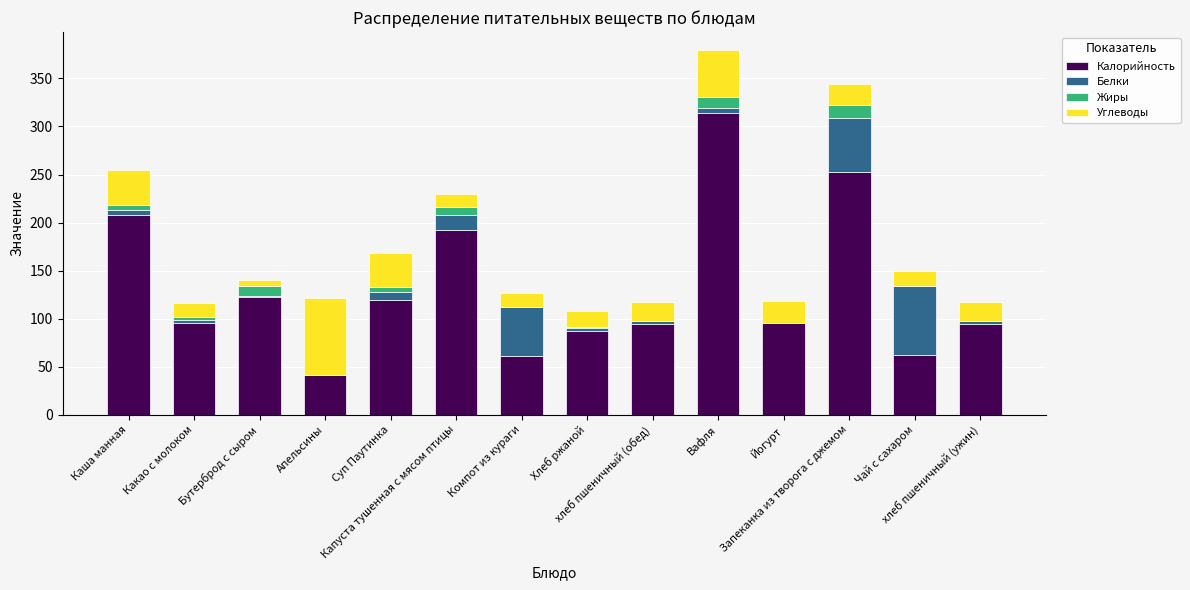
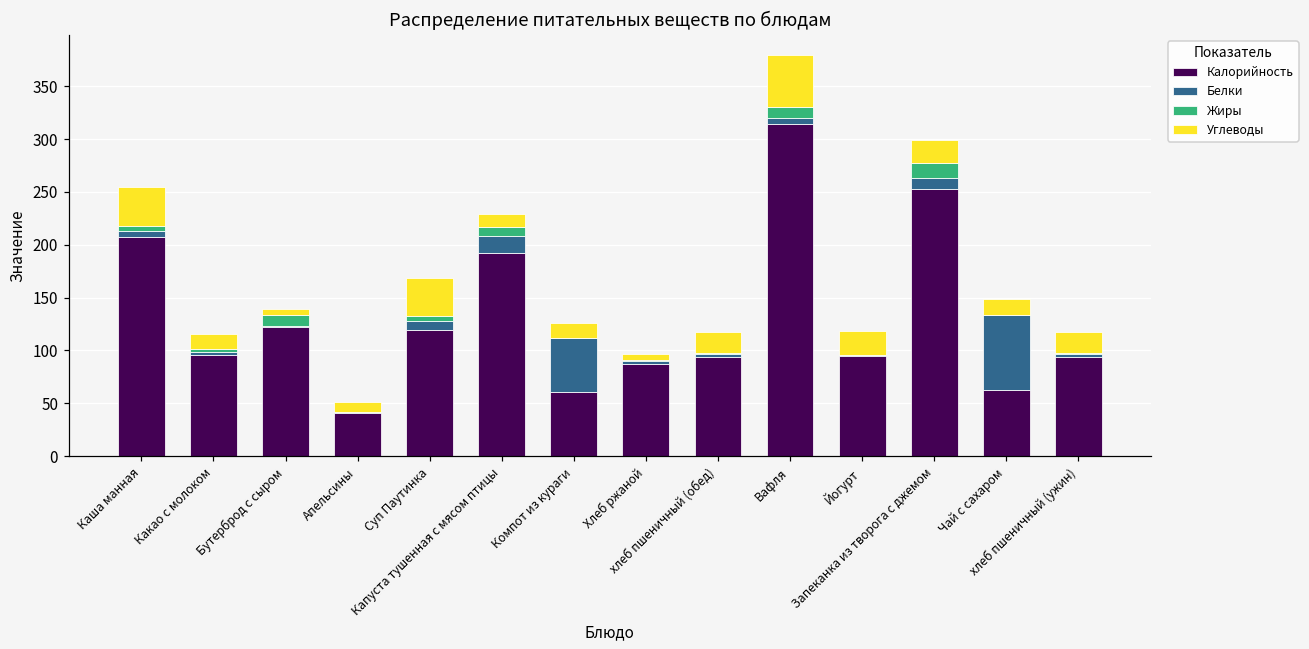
  {
    "Калорийность": {
      "Каша манная": 210,
      "Какао с молоком": 100,
      "Бутерброд с сыром": 120,
      "Апельсины": 40,
      "Суп Паутинка": 120,
      "Капуста тушенная с мясом птицы": 190,
      "Компот из кураги": 60,
      "Хлеб ржаной": 90,
      "хлеб пшеничный (обед)": 90,
      "Вафля": 310,
      "Йогурт": 90,
      "Запеканка из творога с джемом": 250,
      "Чай с сахаром": 60,
      "хлеб пшеничный (ужин)": 90
    },
    "Белки": {
      "Каша манная": 10,
      "Какао с молоком": 0,
      "Суп Паутинка": 10,
      "Капуста тушенная с мясом птицы": 20,
      "Компот из кураги": 50,
      "Хлеб ржаной": 0,
      "хлеб пшеничный (обед)": 0,
      "Вафля": 10,
-     "Запеканка из творога с джемом": 60,
+     "Запеканка из творога с джемом": 10,
      "Чай с сахаром": 70,
      "хлеб пшеничный (ужин)": 0
    },
    "Жиры": {
      "Каша манная": 0,
      "Какао с молоком": 0,
      "Бутерброд с сыром": 10,
      "Апельсины": 0,
      "Суп Паутинка": 0,
      "Капуста тушенная с мясом птицы": 10,
      "Вафля": 10,
      "Йогурт": 0,
      "Запеканка из творога с джемом": 10
    },
    "Углеводы": {
      "Каша манная": 40,
      "Какао с молоком": 10,
      "Бутерброд с сыром": 10,
-     "Апельсины": 80,
+     "Апельсины": 10,
      "Суп Паутинка": 40,
      "Капуста тушенная с мясом птицы": 10,
      "Компот из кураги": 10,
-     "Хлеб ржаной": 20,
+     "Хлеб ржаной": 10,
      "хлеб пшеничный (обед)": 20,
      "Вафля": 50,
      "Йогурт": 20,
      "Запеканка из творога с джемом": 20,
      "Чай с сахаром": 20,
      "хлеб пшеничный (ужин)": 20
    }
  }
